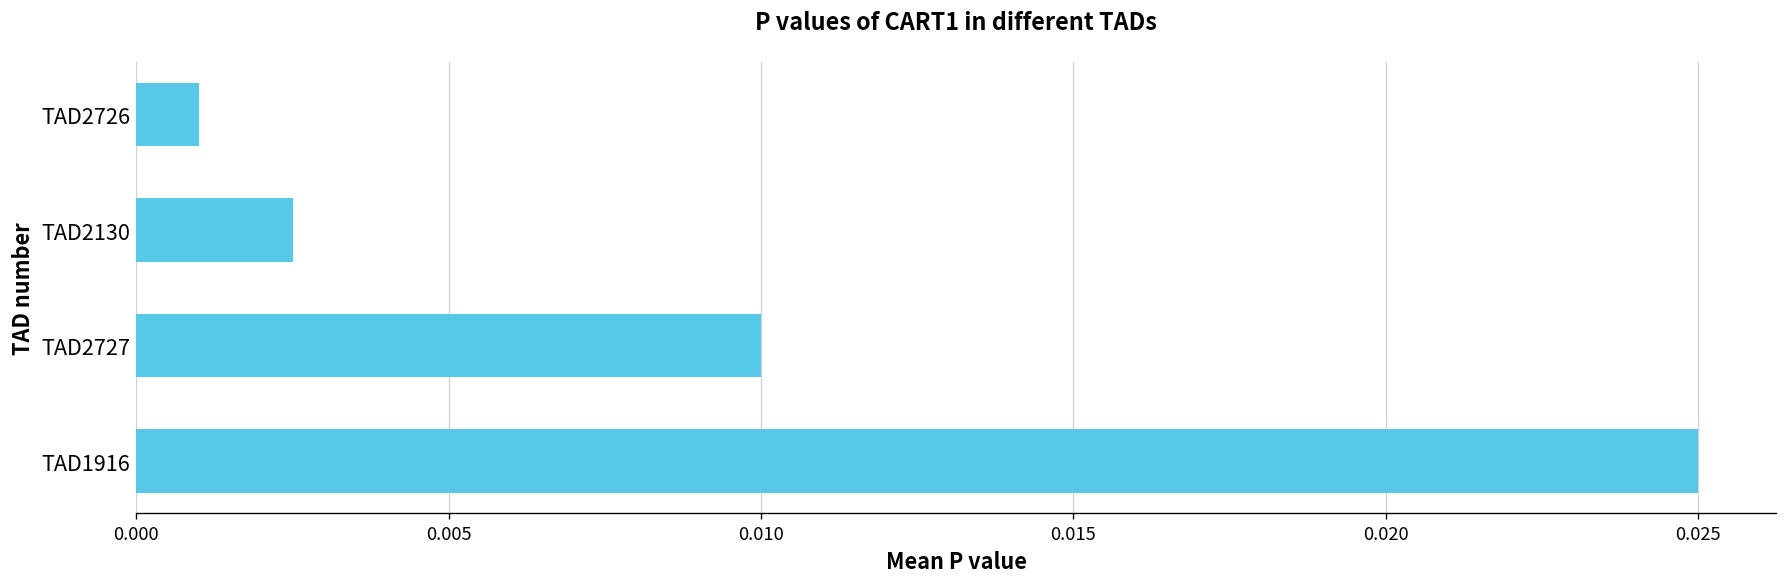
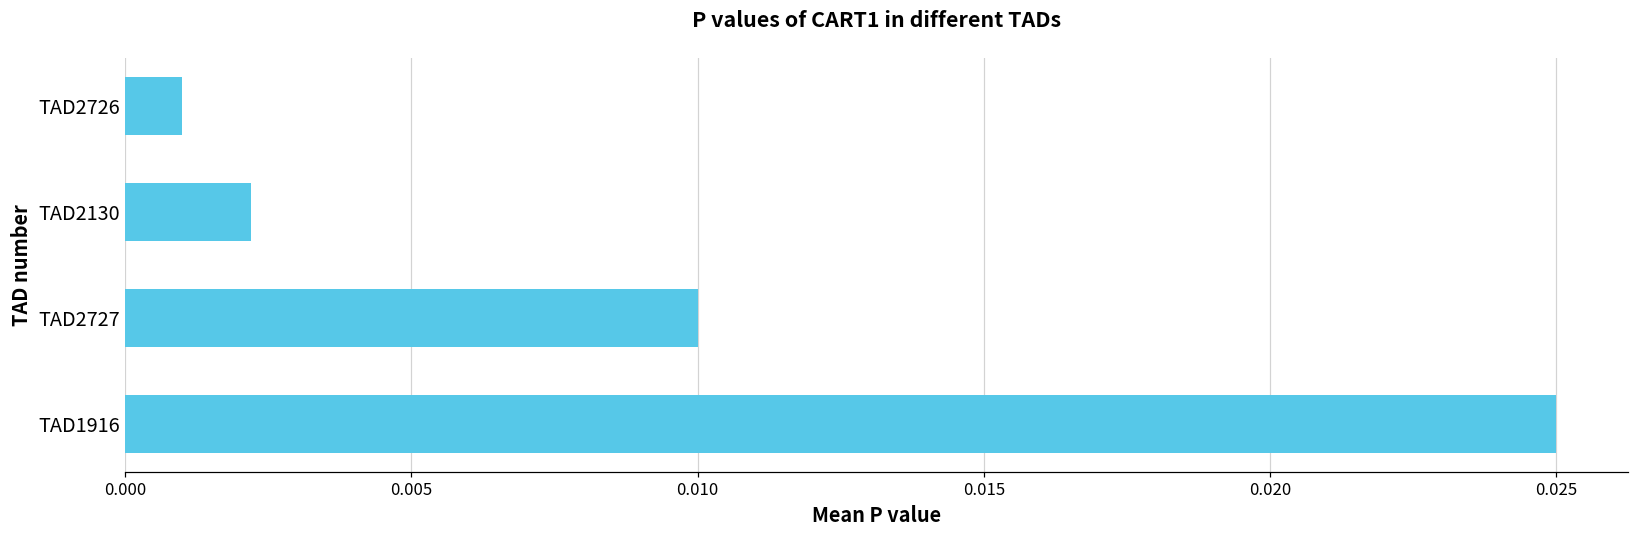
  {
    "TAD2726": 0.0010,
-   "TAD2130": 0.0025,
+   "TAD2130": 0.0022,
    "TAD2727": 0.0100,
    "TAD1916": 0.0250
  }
